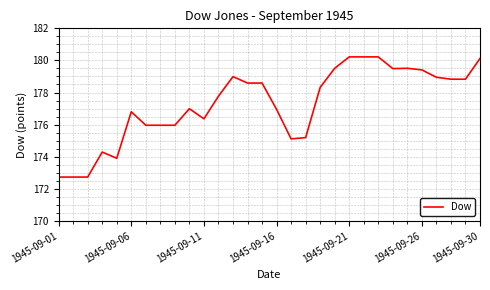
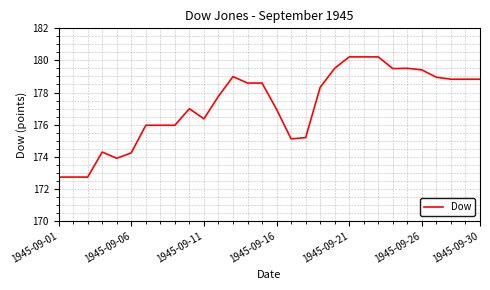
  {
    "1945-09-01": 172.7,
-   "1945-09-06": 176.8,
+   "1945-09-06": 174.2,
    "1945-09-11": 176.4,
    "1945-09-16": 177.0,
    "1945-09-21": 180.2,
    "1945-09-26": 179.4,
-   "1945-09-30": 180.1
+   "1945-09-30": 178.8
  }
